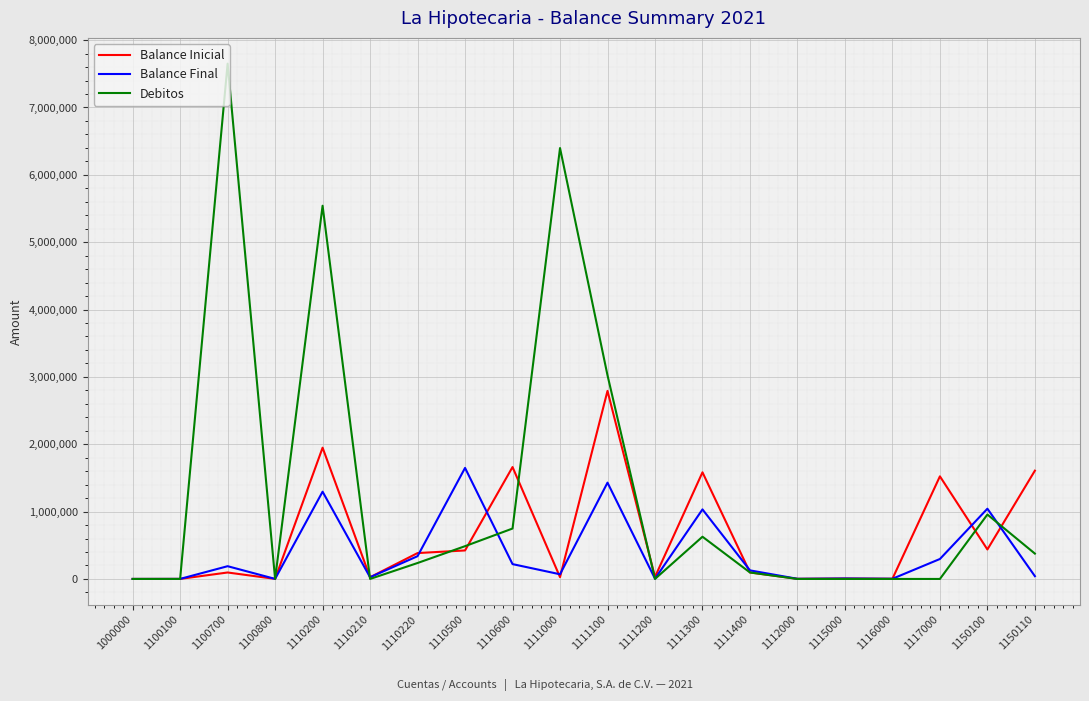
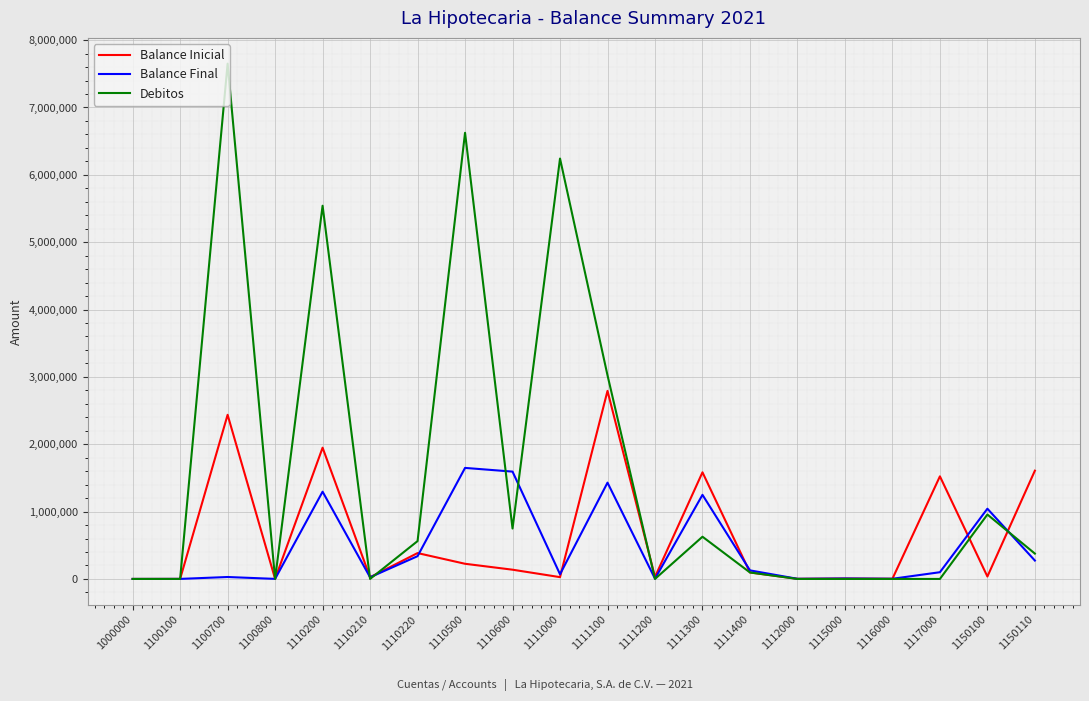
  {
    "Balance Inicial": {
-     "1100700": "100,000",
+     "1100700": "2,400,000",
      "1110200": "1,900,000",
      "1110220": "400,000",
-     "1110500": "400,000",
-     "1110600": "1,700,000",
+     "1110500": "200,000",
+     "1110600": "100,000",
      "1111000": "0",
      "1111100": "2,800,000",
      "1111300": "1,600,000",
      "1117000": "1,500,000",
-     "1150100": "400,000",
+     "1150100": "0",
      "1150110": "1,600,000"
    },
    "Balance Final": {
-     "1100700": "200,000",
+     "1100700": "0",
      "1110200": "1,300,000",
      "1110220": "300,000",
      "1110500": "1,600,000",
-     "1110600": "200,000",
+     "1110600": "1,600,000",
      "1111000": "100,000",
      "1111100": "1,400,000",
-     "1111300": "1,000,000",
-     "1117000": "300,000",
+     "1111300": "1,200,000",
+     "1117000": "100,000",
      "1150100": "1,000,000",
-     "1150110": "0"
+     "1150110": "300,000"
    },
    "Debitos": {
      "1110200": "5,500,000",
-     "1110220": "200,000",
-     "1110500": "500,000",
+     "1110220": "600,000",
+     "1110500": "6,600,000",
      "1110600": "700,000",
-     "1111000": "6,400,000",
+     "1111000": "6,200,000",
      "1111100": "3,000,000",
      "1111300": "600,000",
      "1117000": "0",
      "1150100": "1,000,000",
      "1150110": "400,000"
    }
  }
